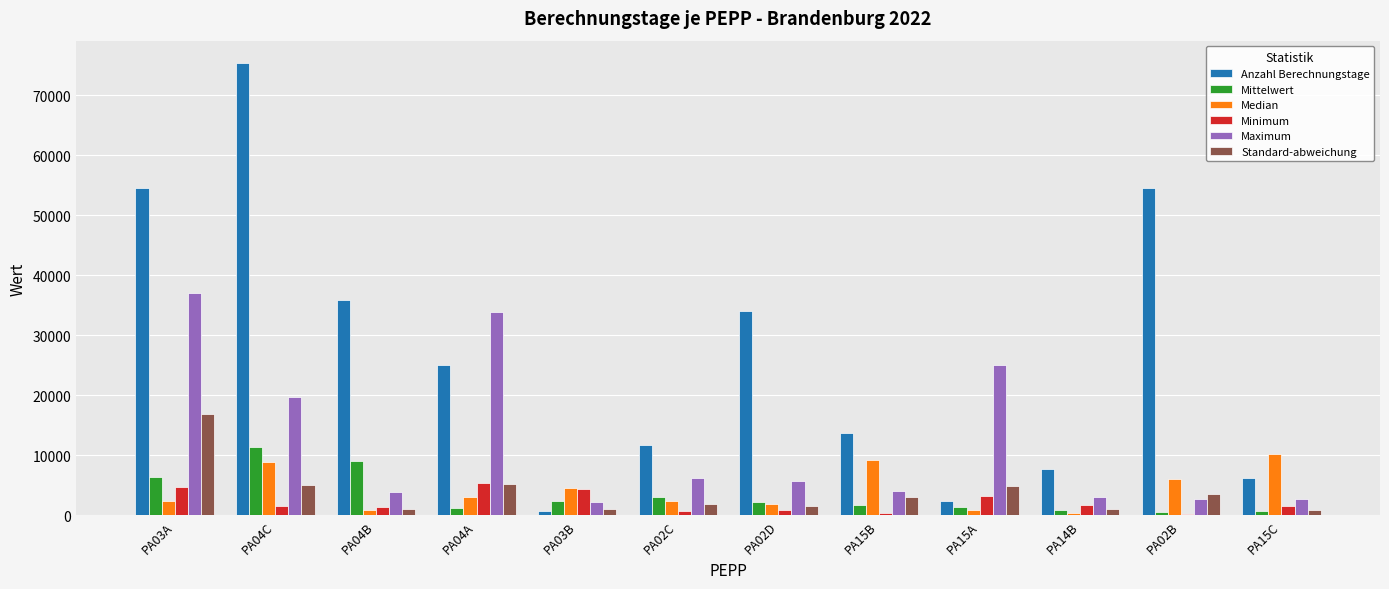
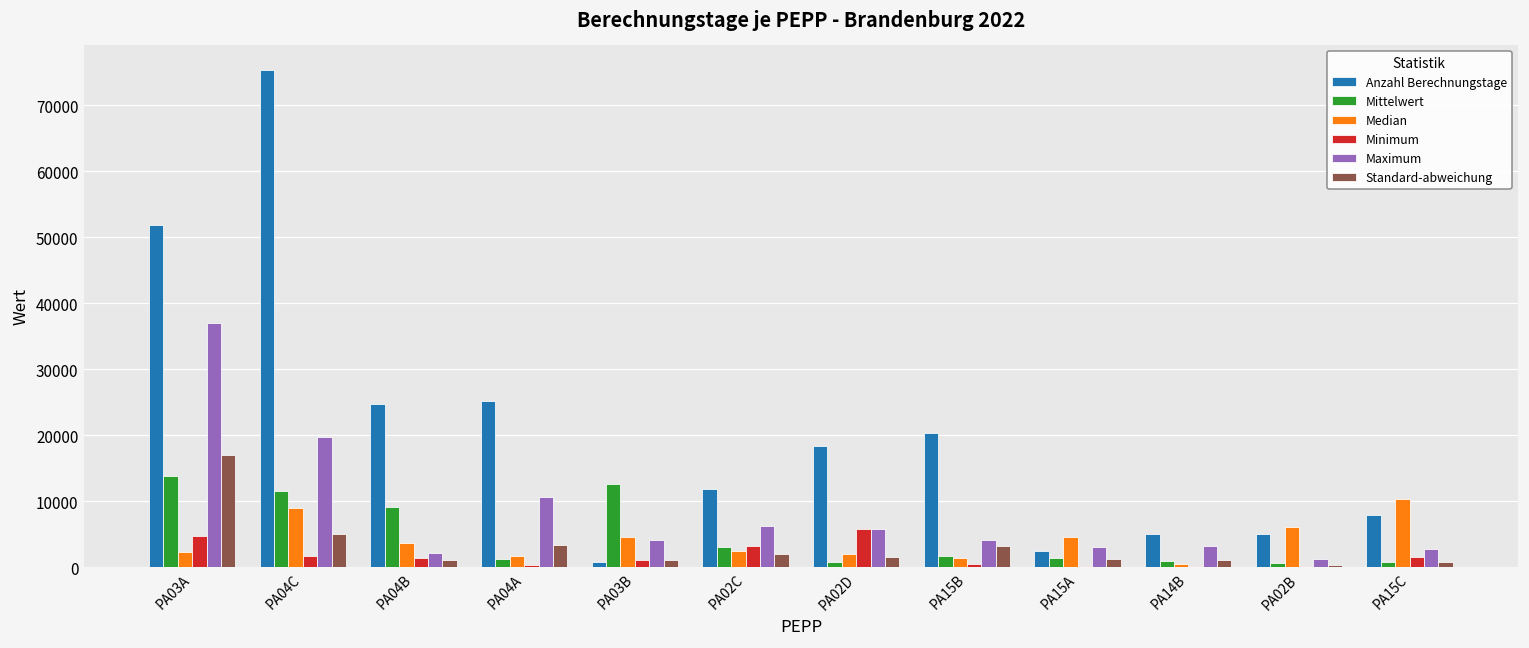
  {
    "Anzahl Berechnungstage": {
-     "PA03A": 55000,
+     "PA03A": 52000,
      "PA04C": 75000,
-     "PA04B": 36000,
+     "PA04B": 25000,
      "PA04A": 25000,
      "PA03B": 1000,
      "PA02C": 12000,
-     "PA02D": 34000,
-     "PA15B": 14000,
+     "PA02D": 18000,
+     "PA15B": 20000,
      "PA15A": 2000,
-     "PA14B": 8000,
-     "PA02B": 55000,
-     "PA15C": 6000
+     "PA14B": 5000,
+     "PA02B": 5000,
+     "PA15C": 8000
    },
    "Mittelwert": {
-     "PA03A": 6000,
+     "PA03A": 14000,
      "PA04C": 11000,
      "PA04B": 9000,
      "PA04A": 1000,
-     "PA03B": 2000,
+     "PA03B": 13000,
      "PA02C": 3000,
-     "PA02D": 2000,
+     "PA02D": 1000,
      "PA15B": 2000,
      "PA15A": 1000,
      "PA14B": 1000,
      "PA02B": 1000,
      "PA15C": 1000
    },
    "Median": {
      "PA03A": 2000,
      "PA04C": 9000,
-     "PA04B": 1000,
-     "PA04A": 3000,
+     "PA04B": 4000,
+     "PA04A": 2000,
      "PA03B": 5000,
      "PA02C": 2000,
      "PA02D": 2000,
-     "PA15B": 9000,
-     "PA15A": 1000,
+     "PA15B": 1000,
+     "PA15A": 5000,
      "PA14B": 0,
      "PA02B": 6000,
      "PA15C": 10000
    },
    "Minimum": {
      "PA03A": 5000,
      "PA04C": 2000,
      "PA04B": 1000,
-     "PA04A": 5000,
-     "PA03B": 4000,
-     "PA02C": 1000,
-     "PA02D": 1000,
+     "PA04A": 0,
+     "PA03B": 1000,
+     "PA02C": 3000,
+     "PA02D": 6000,
      "PA15B": 0,
-     "PA15A": 3000,
-     "PA14B": 2000,
+     "PA15A": 0,
+     "PA14B": 0,
      "PA15C": 2000
    },
    "Maximum": {
      "PA03A": 37000,
      "PA04C": 20000,
-     "PA04B": 4000,
-     "PA04A": 34000,
-     "PA03B": 2000,
+     "PA04B": 2000,
+     "PA04A": 11000,
+     "PA03B": 4000,
      "PA02C": 6000,
      "PA02D": 6000,
      "PA15B": 4000,
-     "PA15A": 25000,
+     "PA15A": 3000,
      "PA14B": 3000,
-     "PA02B": 3000,
+     "PA02B": 1000,
      "PA15C": 3000
    },
    "Standard-abweichung": {
      "PA03A": 17000,
      "PA04C": 5000,
      "PA04B": 1000,
-     "PA04A": 5000,
+     "PA04A": 3000,
      "PA03B": 1000,
      "PA02C": 2000,
      "PA02D": 2000,
      "PA15B": 3000,
-     "PA15A": 5000,
+     "PA15A": 1000,
      "PA14B": 1000,
-     "PA02B": 4000,
+     "PA02B": 0,
      "PA15C": 1000
    }
  }
